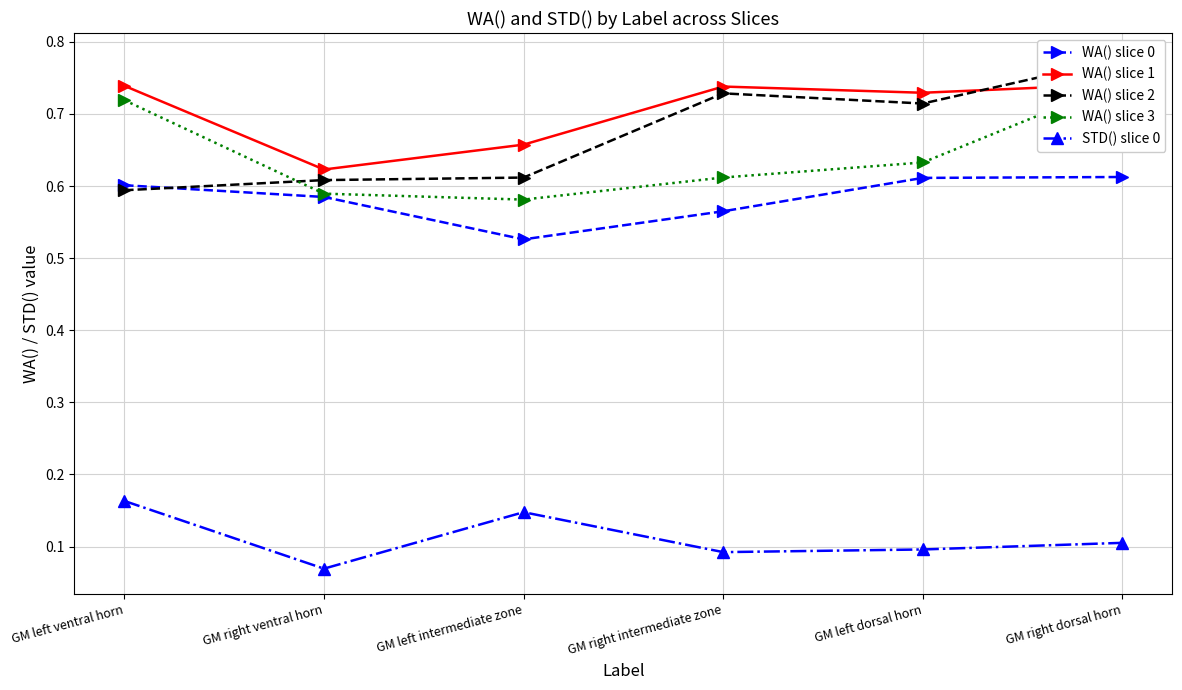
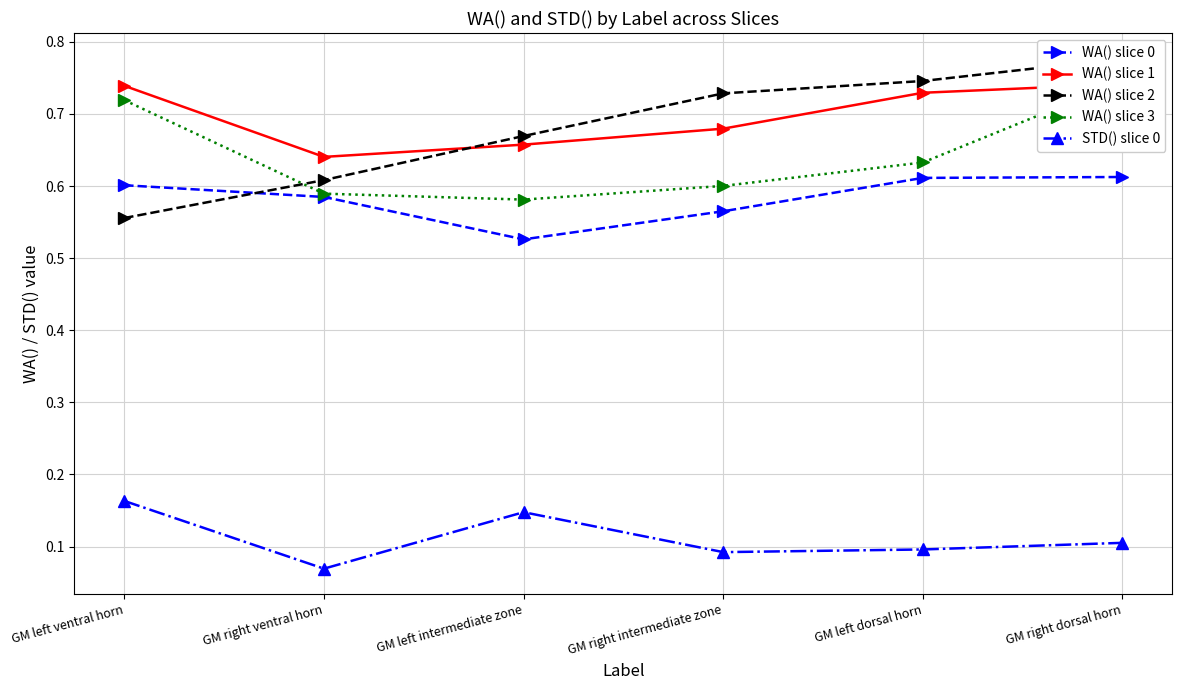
  {
    "WA() slice 1": {
      "GM left ventral horn": 0.74,
-     "GM right ventral horn": 0.62,
+     "GM right ventral horn": 0.64,
      "GM left intermediate zone": 0.66,
-     "GM right intermediate zone": 0.74,
+     "GM right intermediate zone": 0.68,
      "GM left dorsal horn": 0.73
    },
    "WA() slice 2": {
-     "GM left ventral horn": 0.59,
+     "GM left ventral horn": 0.56,
      "GM right ventral horn": 0.61,
-     "GM left intermediate zone": 0.61,
+     "GM left intermediate zone": 0.67,
      "GM right intermediate zone": 0.73,
-     "GM left dorsal horn": 0.71
+     "GM left dorsal horn": 0.75
    },
    "WA() slice 3": {
      "GM left ventral horn": 0.72,
      "GM right ventral horn": 0.59,
      "GM left intermediate zone": 0.58,
-     "GM right intermediate zone": 0.61,
+     "GM right intermediate zone": 0.60,
      "GM left dorsal horn": 0.63
    }
  }
